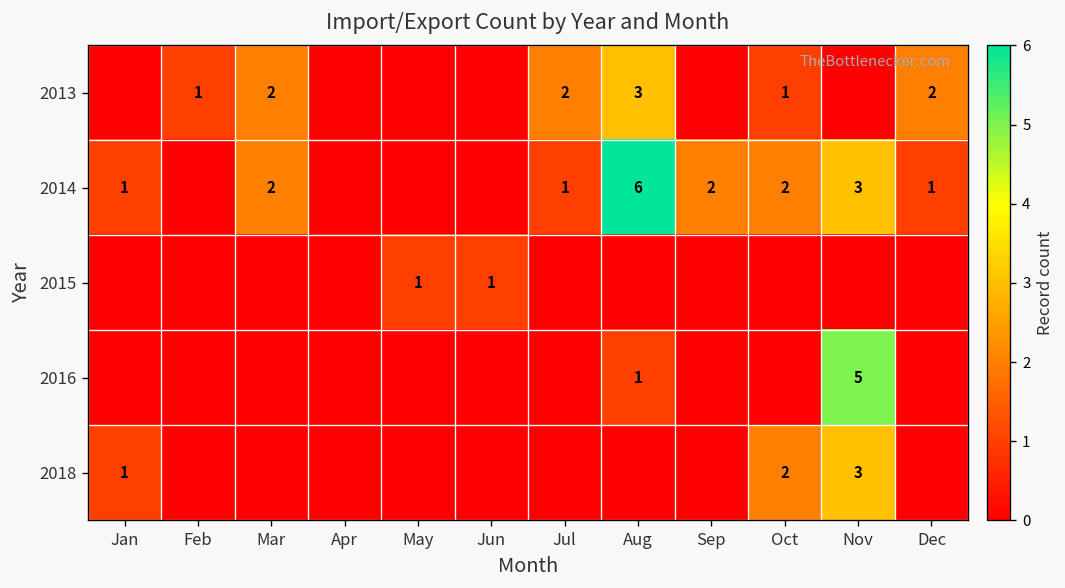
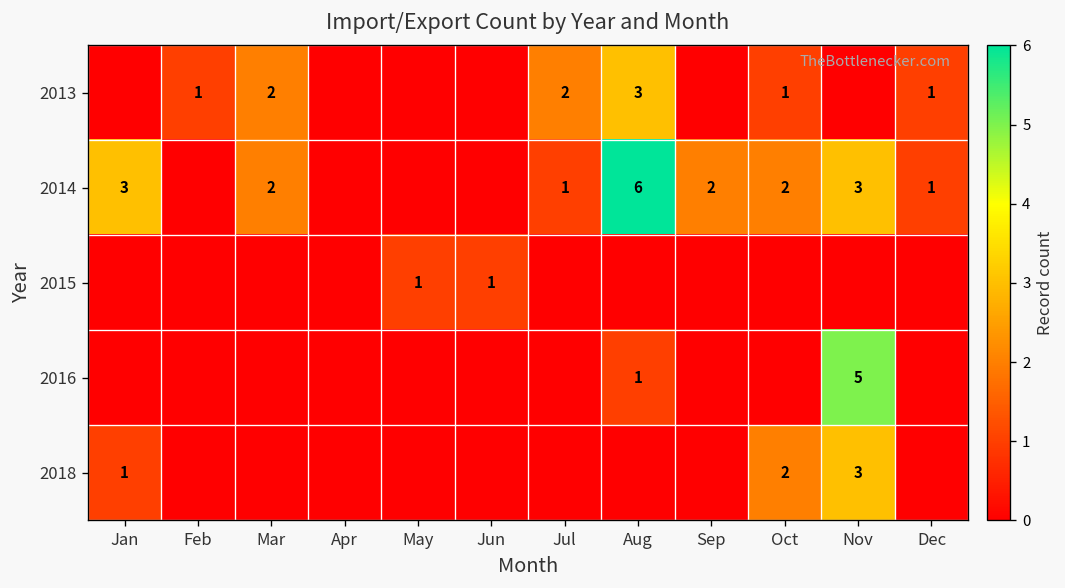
  {
    "2013": {
      "Feb": 1,
      "Mar": 2,
      "Jul": 2,
      "Aug": 3,
      "Oct": 1,
-     "Dec": 2
+     "Dec": 1
    },
    "2014": {
-     "Jan": 1,
+     "Jan": 3,
      "Mar": 2,
      "Jul": 1,
      "Aug": 6,
      "Sep": 2,
      "Oct": 2,
      "Nov": 3,
      "Dec": 1
    },
    "2015": {
      "May": 1,
      "Jun": 1
    },
    "2016": {
      "Aug": 1,
      "Nov": 5
    },
    "2018": {
      "Jan": 1,
      "Oct": 2,
      "Nov": 3
    }
  }
